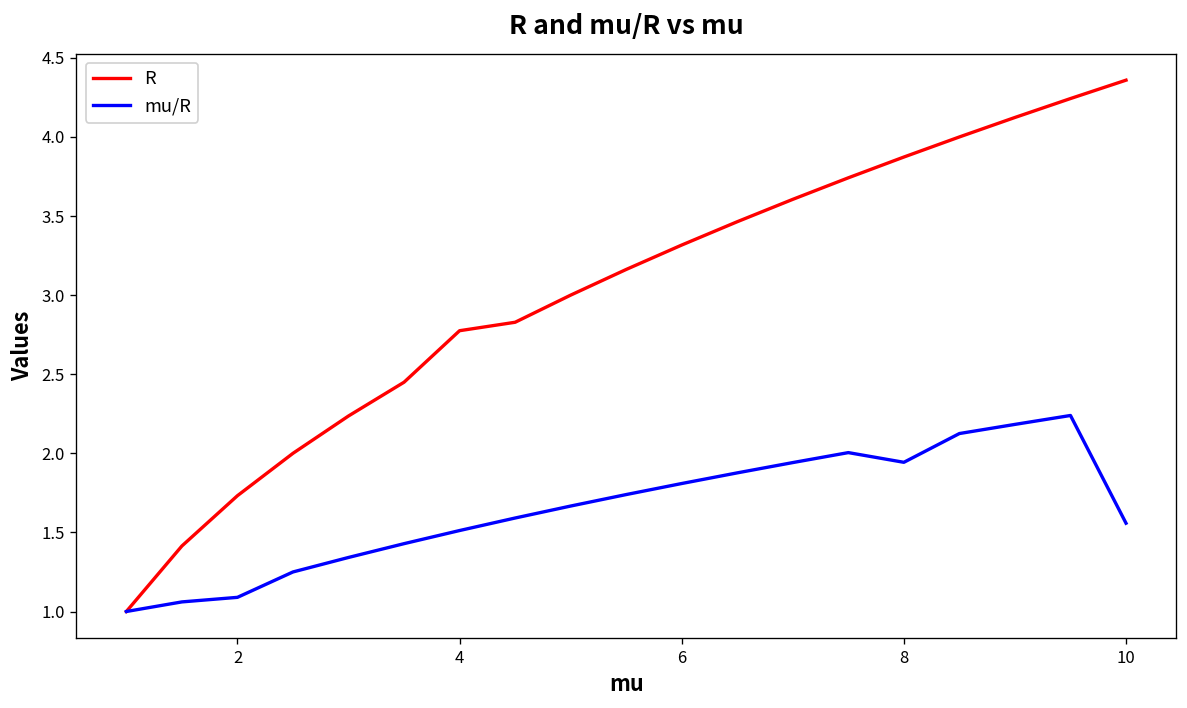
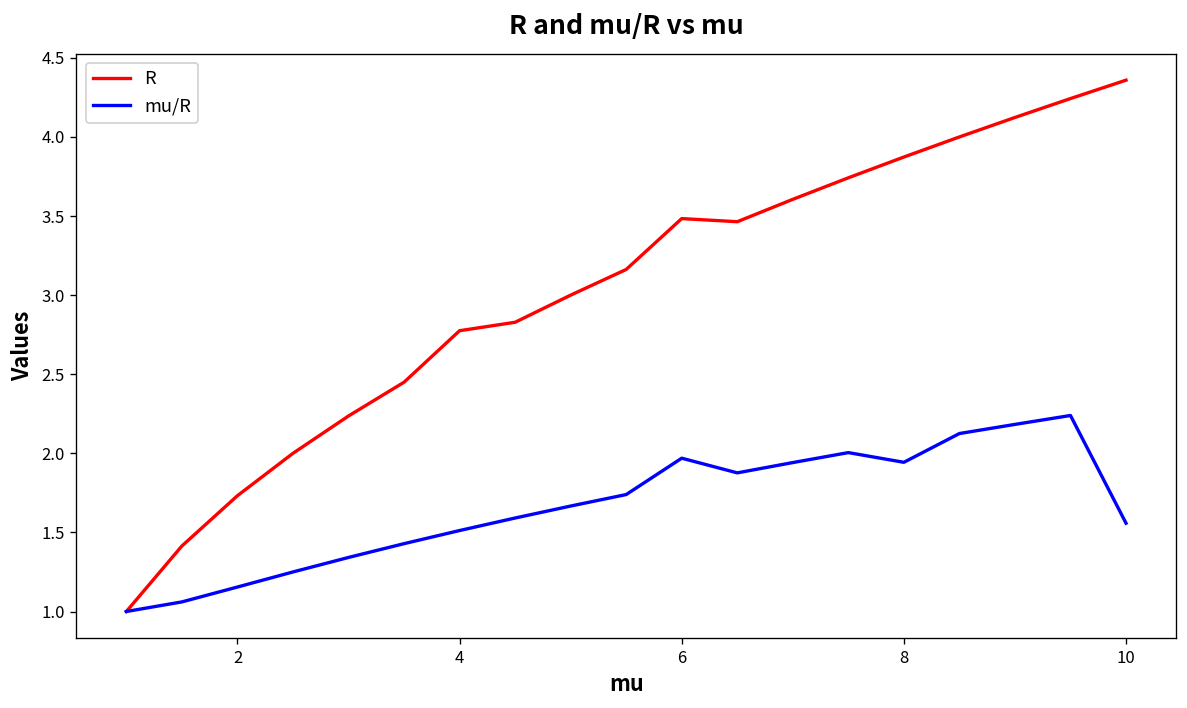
  {
    "R": {
      "2": 1.73,
      "4": 2.78,
-     "6": 3.32,
+     "6": 3.48,
      "8": 3.87,
      "10": 4.36
    },
    "mu/R": {
-     "2": 1.09,
+     "2": 1.15,
      "4": 1.51,
-     "6": 1.81,
+     "6": 1.97,
      "8": 1.94,
      "10": 1.56
    }
  }
